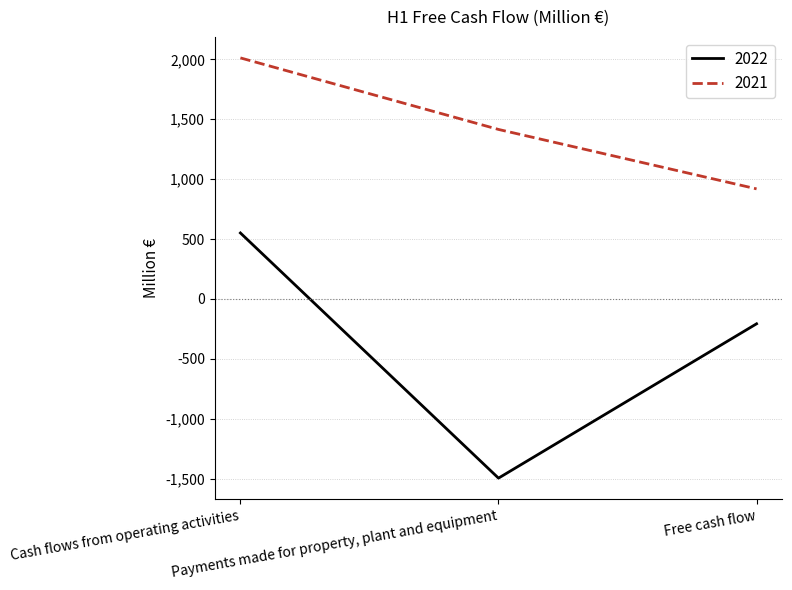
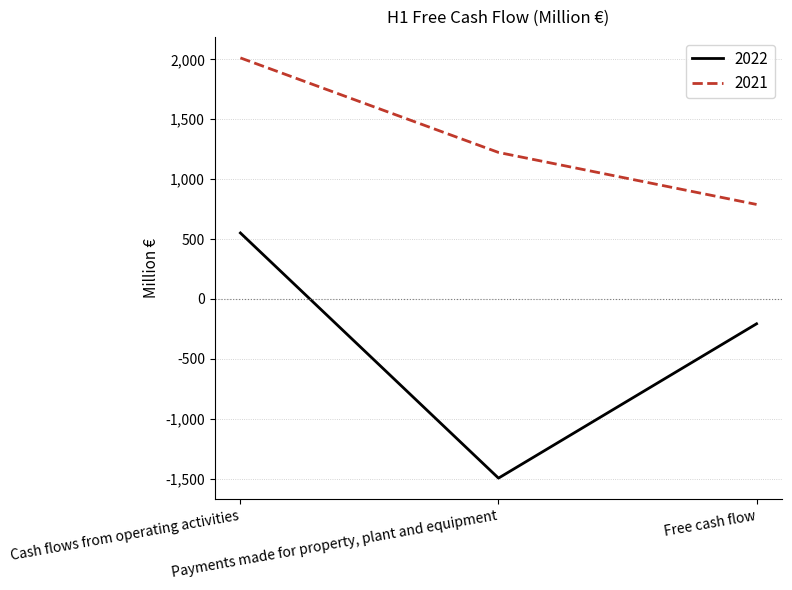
  {
    "2022": {
      "Cash flows from operating activities": "550",
      "Payments made for property, plant and equipment": "-1,500",
      "Free cash flow": "-210"
    },
    "2021": {
      "Cash flows from operating activities": "2,010",
-     "Payments made for property, plant and equipment": "1,420",
-     "Free cash flow": "920"
+     "Payments made for property, plant and equipment": "1,220",
+     "Free cash flow": "790"
    }
  }
